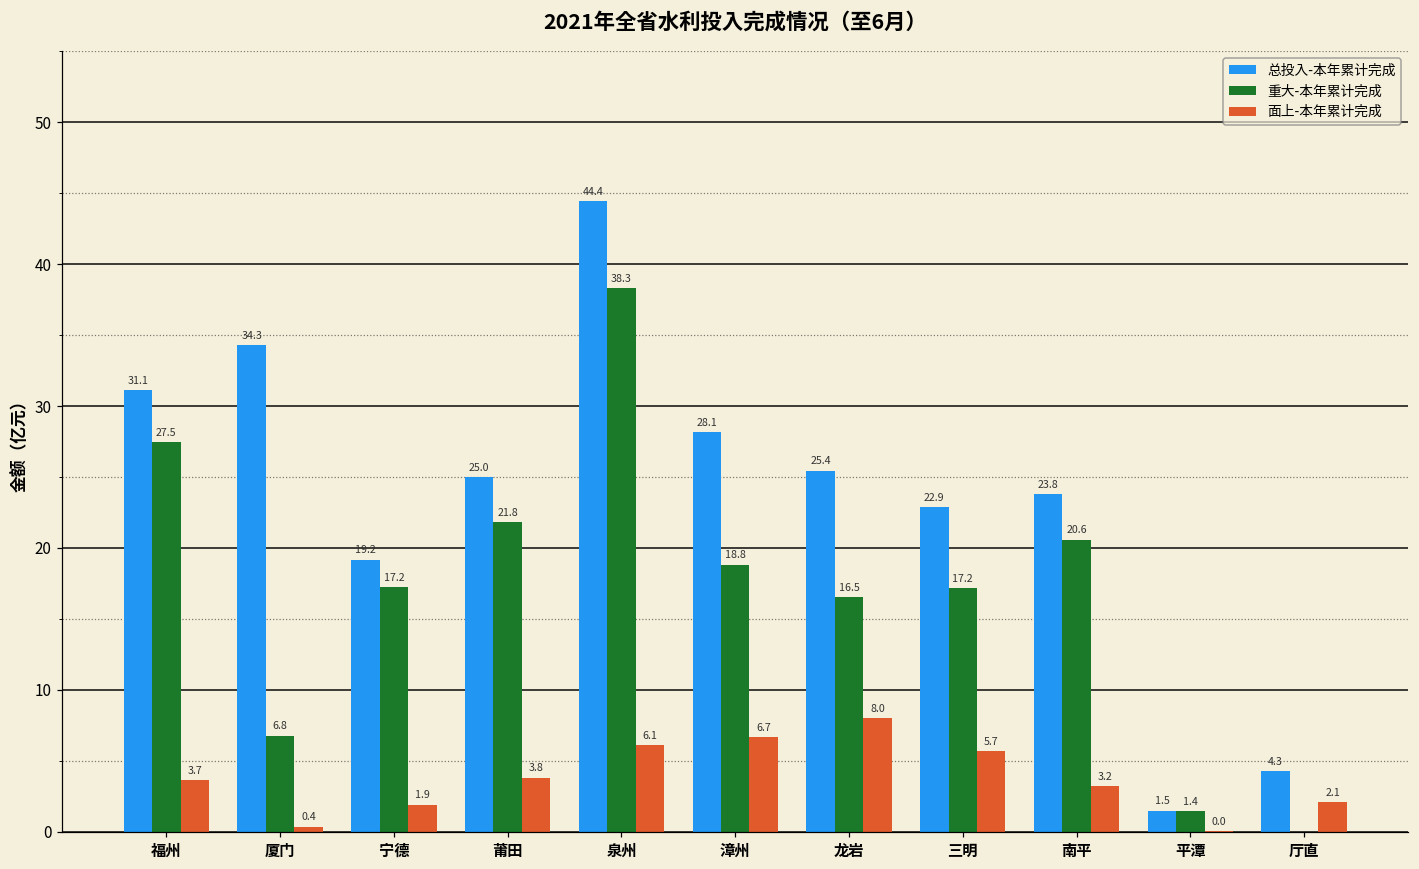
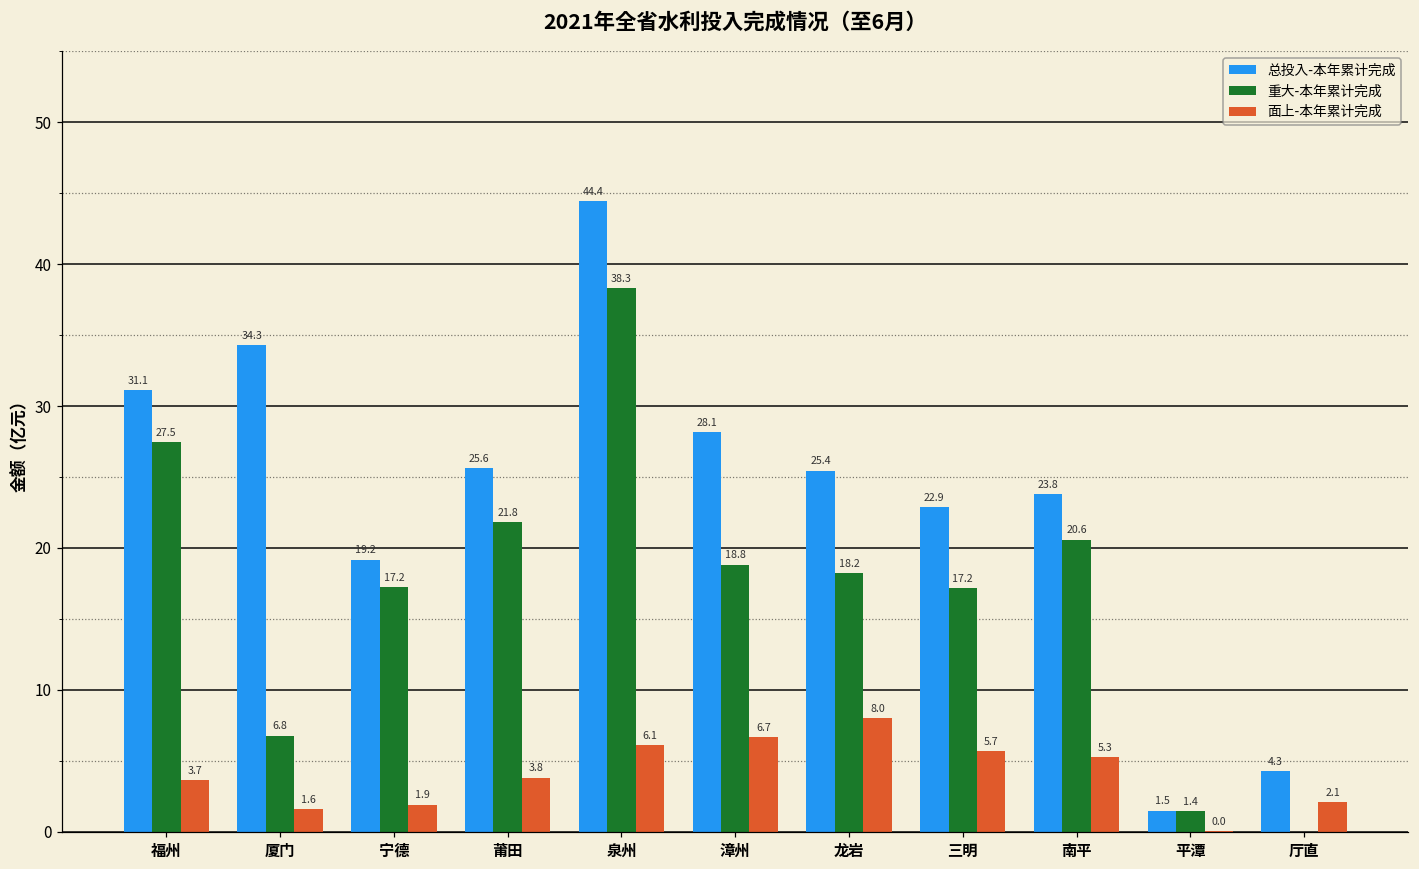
  {
    "总投入-本年累计完成": {
      "福州": 31.1,
      "厦门": 34.3,
      "宁德": 19.2,
-     "莆田": 25.0,
+     "莆田": 25.6,
      "泉州": 44.4,
      "漳州": 28.1,
      "龙岩": 25.4,
      "三明": 22.9,
      "南平": 23.8,
      "平潭": 1.5,
      "厅直": 4.3
    },
    "重大-本年累计完成": {
      "福州": 27.5,
      "厦门": 6.8,
      "宁德": 17.2,
      "莆田": 21.8,
      "泉州": 38.3,
      "漳州": 18.8,
-     "龙岩": 16.5,
+     "龙岩": 18.2,
      "三明": 17.2,
      "南平": 20.6,
      "平潭": 1.4
    },
    "面上-本年累计完成": {
      "福州": 3.7,
-     "厦门": 0.4,
+     "厦门": 1.6,
      "宁德": 1.9,
      "莆田": 3.8,
      "泉州": 6.1,
      "漳州": 6.7,
      "龙岩": 8.0,
      "三明": 5.7,
-     "南平": 3.2,
+     "南平": 5.3,
      "平潭": 0.0,
      "厅直": 2.1
    }
  }
